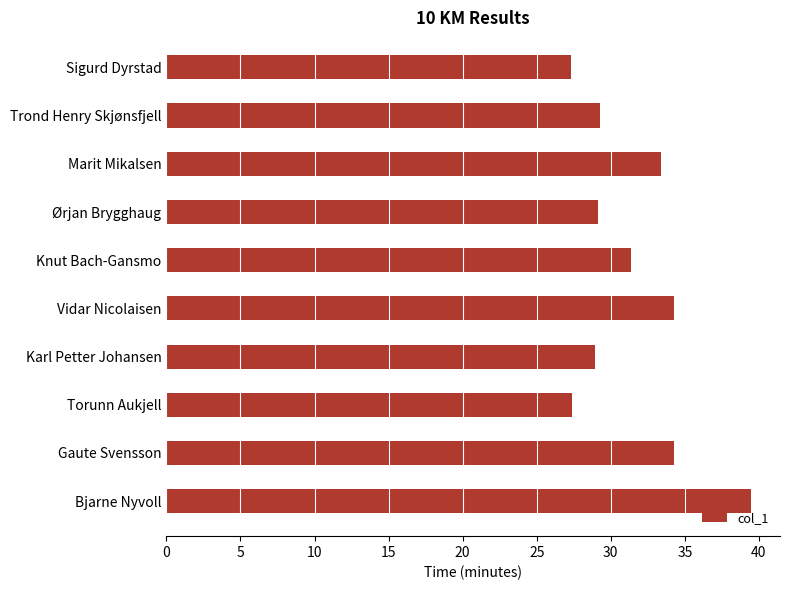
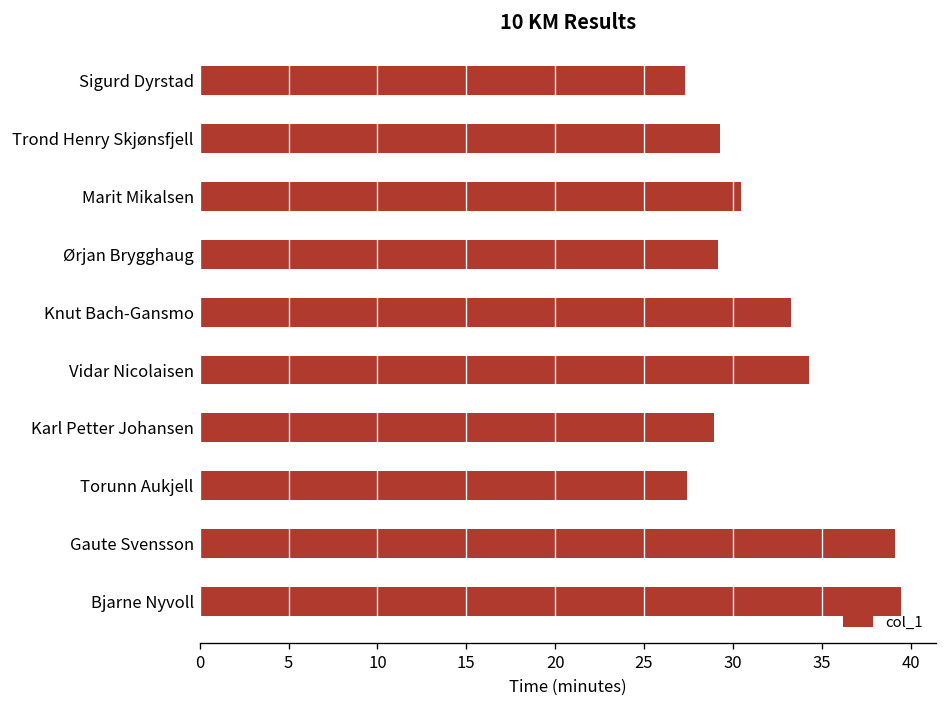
  {
    "Sigurd Dyrstad": 27.3,
    "Trond Henry Skjønsfjell": 29.3,
-   "Marit Mikalsen": 33.4,
+   "Marit Mikalsen": 30.4,
    "Ørjan Brygghaug": 29.2,
-   "Knut Bach-Gansmo": 31.4,
+   "Knut Bach-Gansmo": 33.3,
    "Vidar Nicolaisen": 34.3,
    "Karl Petter Johansen": 28.9,
    "Torunn Aukjell": 27.4,
-   "Gaute Svensson": 34.3,
+   "Gaute Svensson": 39.1,
    "Bjarne Nyvoll": 39.5
  }
